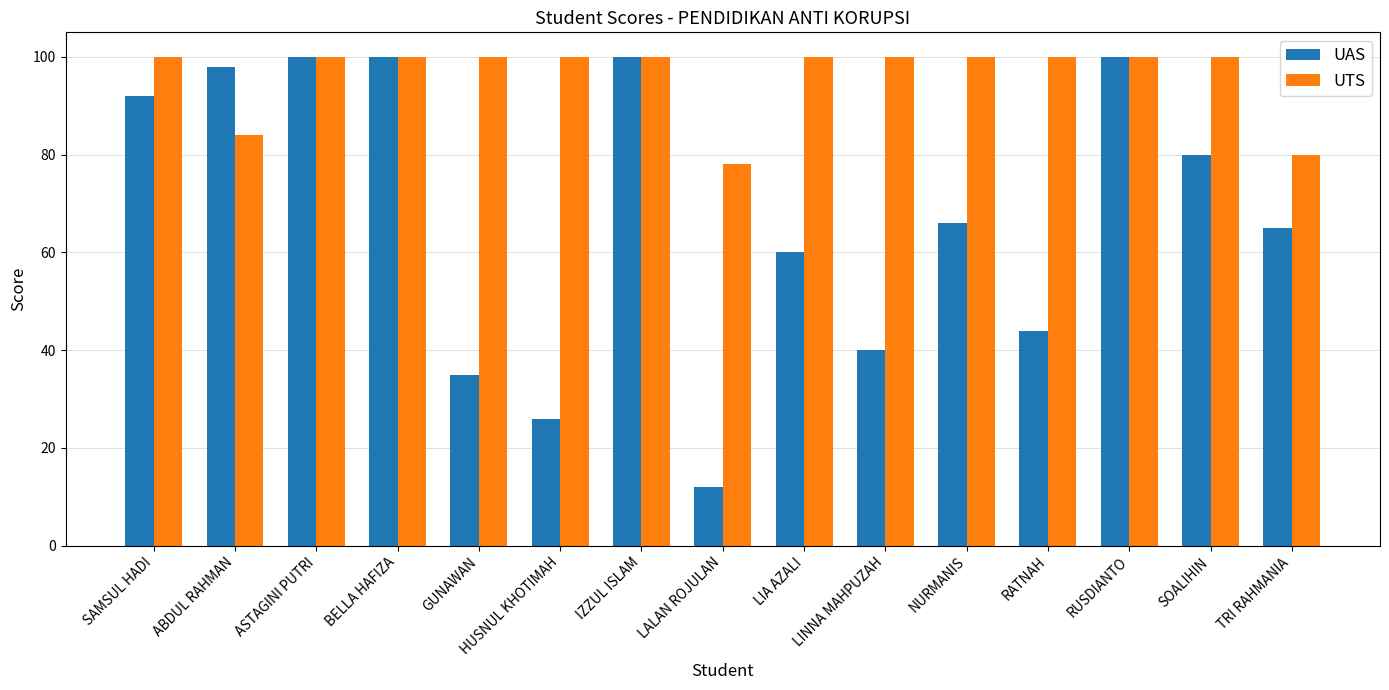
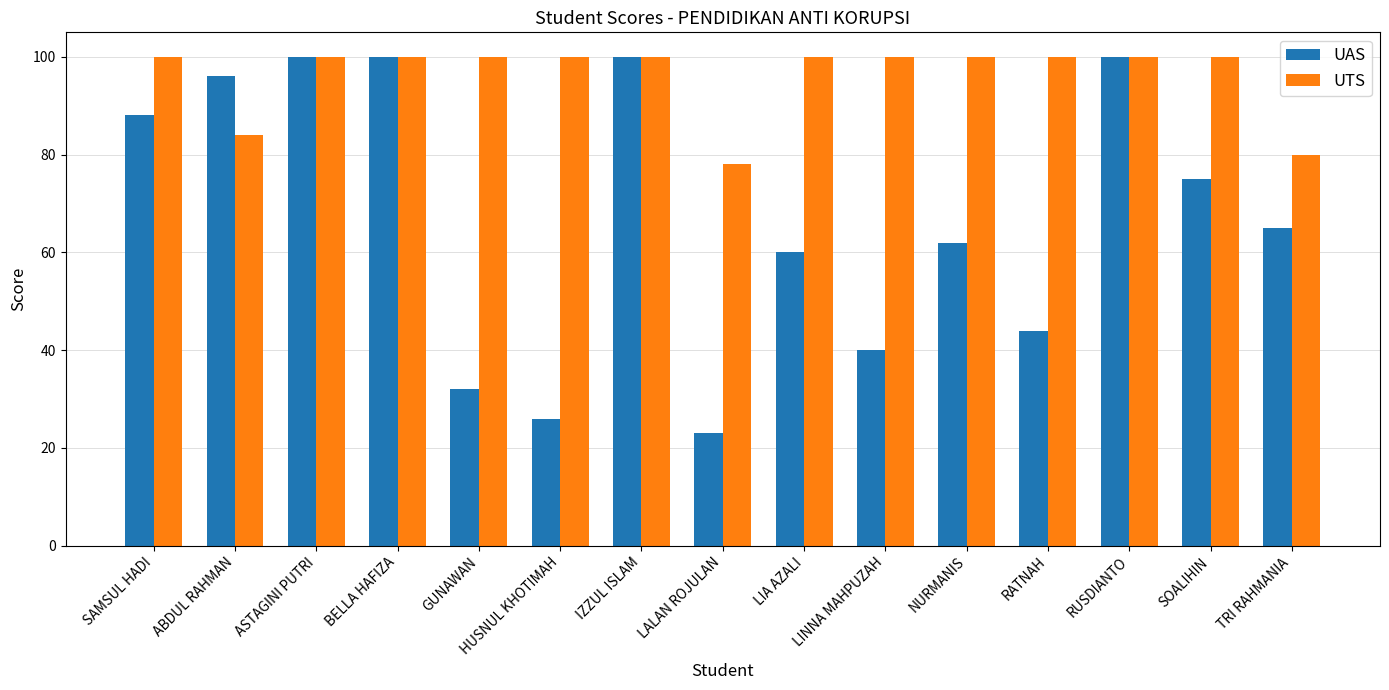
  {
    "UAS": {
-     "SAMSUL HADI": 92,
-     "ABDUL RAHMAN": 98,
+     "SAMSUL HADI": 88,
+     "ABDUL RAHMAN": 96,
      "ASTAGINI PUTRI": 100,
      "BELLA HAFIZA": 100,
-     "GUNAWAN": 35,
+     "GUNAWAN": 32,
      "HUSNUL KHOTIMAH": 26,
      "IZZUL ISLAM": 100,
-     "LALAN ROJULAN": 12,
+     "LALAN ROJULAN": 23,
      "LIA AZALI": 60,
      "LINNA MAHPUZAH": 40,
-     "NURMANIS": 66,
+     "NURMANIS": 62,
      "RATNAH": 44,
      "RUSDIANTO": 100,
-     "SOALIHIN": 80,
+     "SOALIHIN": 75,
      "TRI RAHMANIA": 65
    },
    "UTS": {
      "SAMSUL HADI": 100,
      "ABDUL RAHMAN": 84,
      "ASTAGINI PUTRI": 100,
      "BELLA HAFIZA": 100,
      "GUNAWAN": 100,
      "HUSNUL KHOTIMAH": 100,
      "IZZUL ISLAM": 100,
      "LALAN ROJULAN": 78,
      "LIA AZALI": 100,
      "LINNA MAHPUZAH": 100,
      "NURMANIS": 100,
      "RATNAH": 100,
      "RUSDIANTO": 100,
      "SOALIHIN": 100,
      "TRI RAHMANIA": 80
    }
  }
